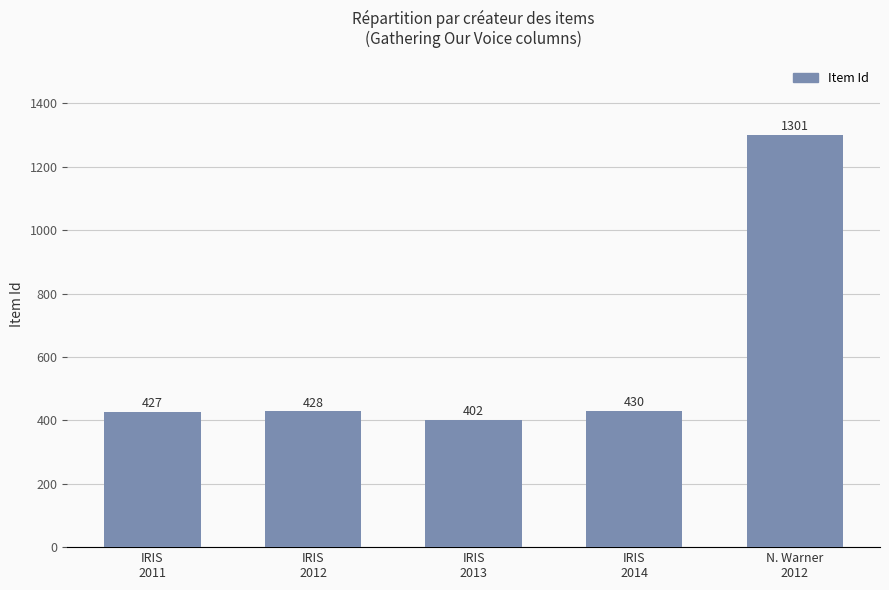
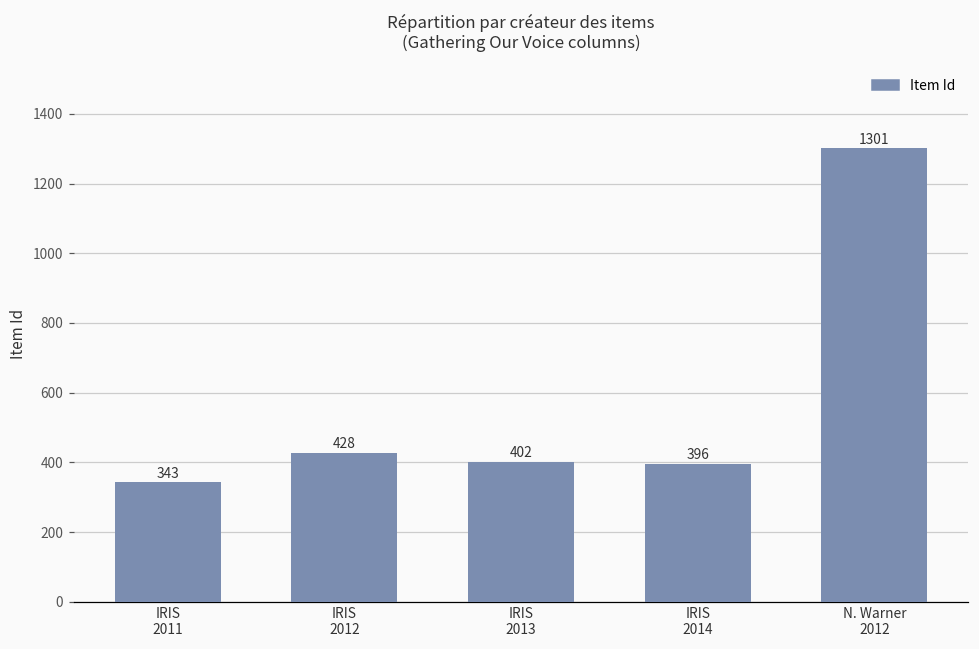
  {
-   "IRIS 2011": 427,
+   "IRIS 2011": 343,
    "IRIS 2012": 428,
    "IRIS 2013": 402,
-   "IRIS 2014": 430,
+   "IRIS 2014": 396,
    "N. Warner 2012": 1301
  }
